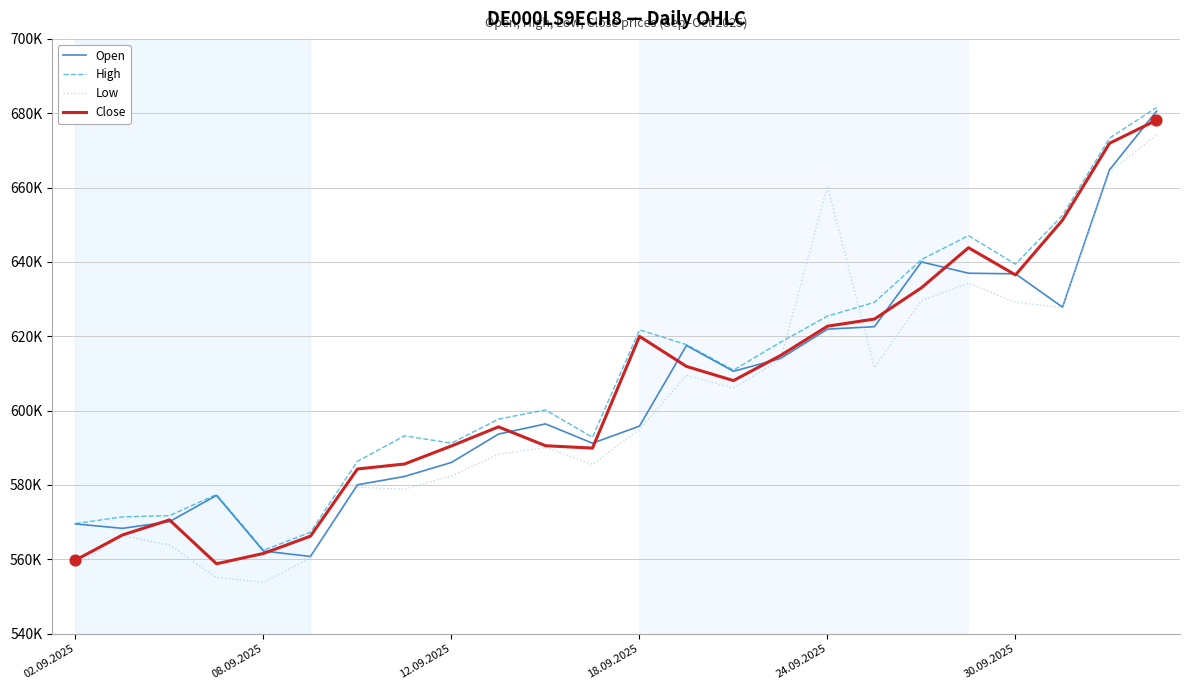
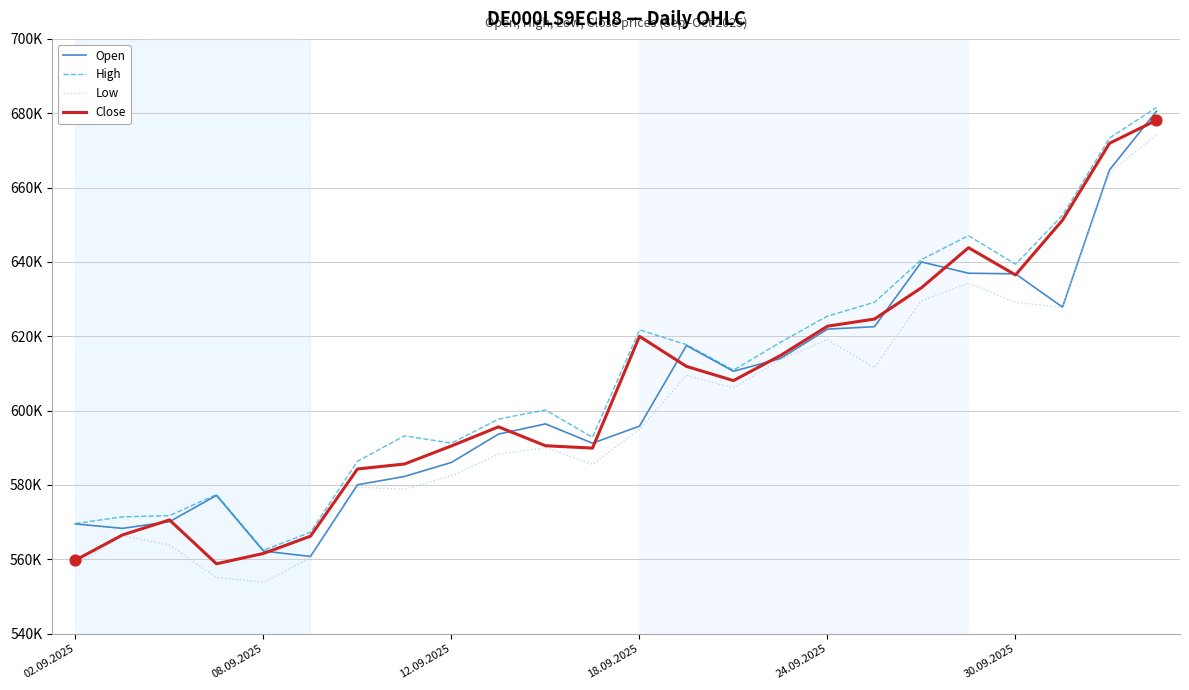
  {
    "Low": {
      "02.09.2025": 558000,
      "08.09.2025": 554000,
      "12.09.2025": 582000,
      "18.09.2025": 595000,
-     "24.09.2025": 660000,
+     "24.09.2025": 619000,
      "30.09.2025": 629000
    }
  }
